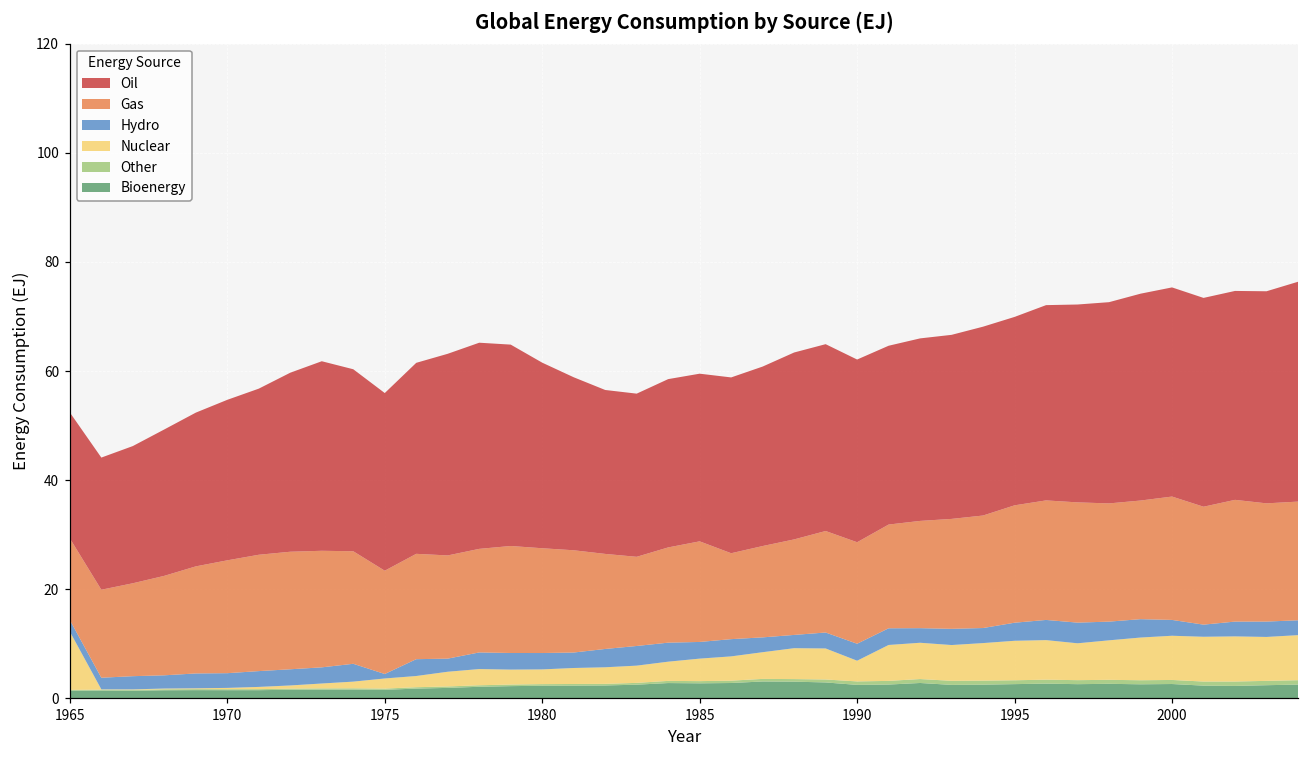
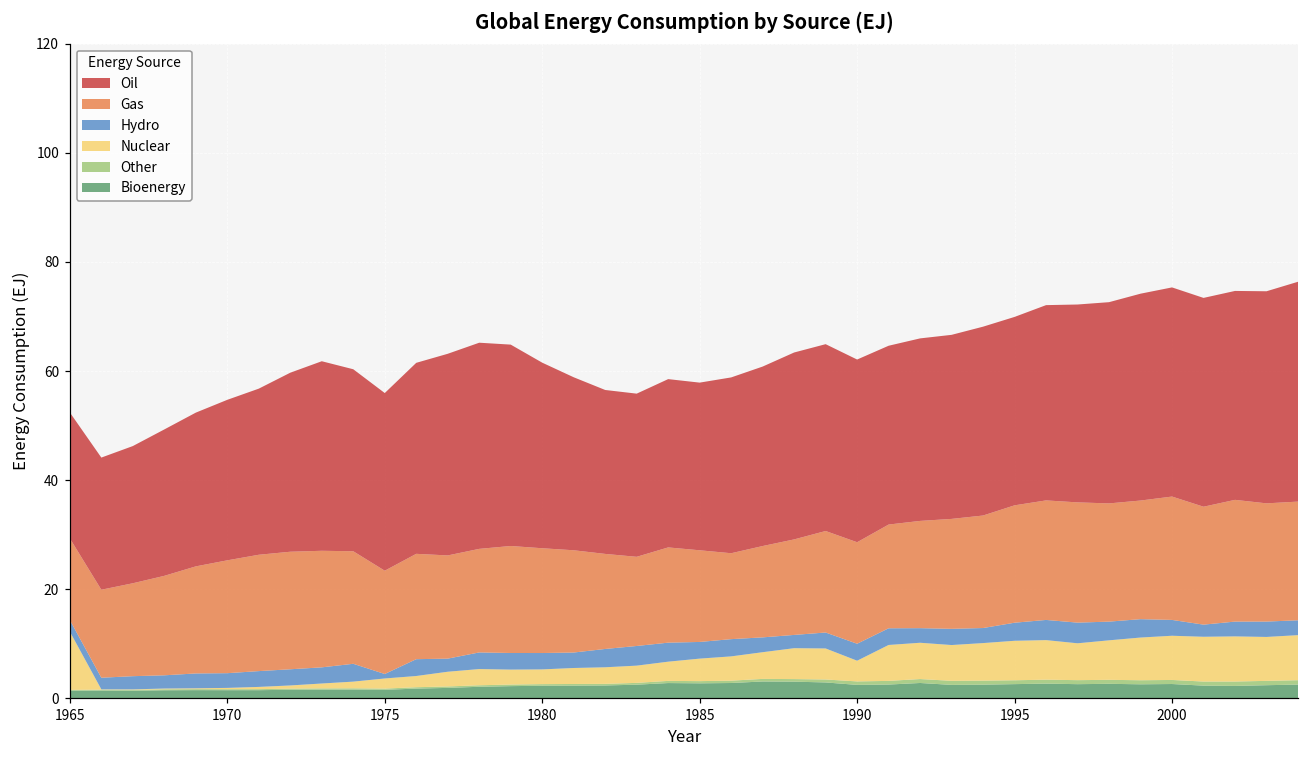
  {
    "Bioenergy": {
      "1990": 2,
      "1995": 3,
      "2000": 3
    },
    "Other": {
      "1990": 1,
      "1995": 1,
      "2000": 1
    },
    "Nuclear": {
      "1965": 11,
      "1975": 2,
      "1980": 3,
      "1985": 4,
      "1990": 4,
      "1995": 7,
      "2000": 8
    },
    "Hydro": {
      "1965": 2,
      "1970": 3,
      "1975": 1,
      "1980": 3,
      "1985": 3,
      "1990": 3,
      "1995": 3,
      "2000": 3
    },
    "Gas": {
      "1965": 15,
      "1970": 21,
      "1975": 19,
      "1980": 19,
-     "1985": 18,
+     "1985": 17,
      "1990": 19,
      "1995": 22,
      "2000": 23
    },
    "Oil": {
      "1965": 23,
      "1970": 29,
      "1975": 33,
      "1980": 34,
      "1985": 31,
      "1990": 34,
      "1995": 35,
      "2000": 38
    }
  }
